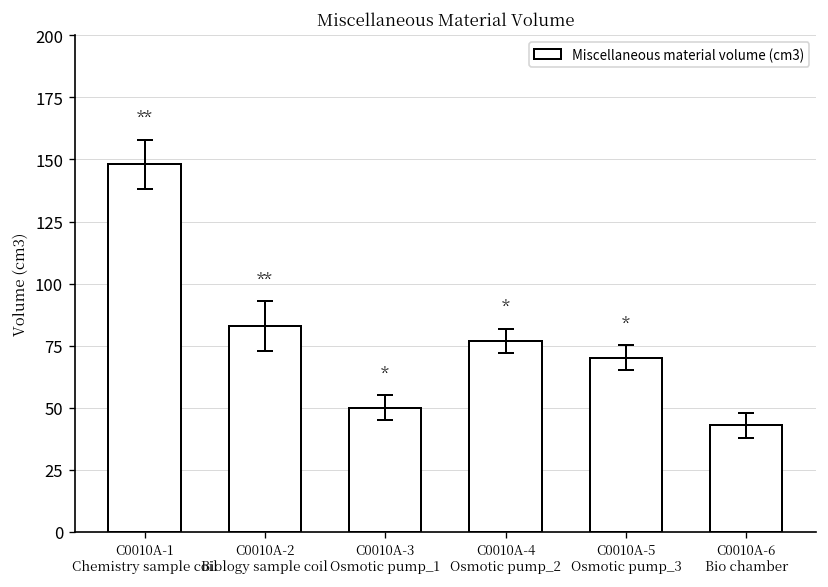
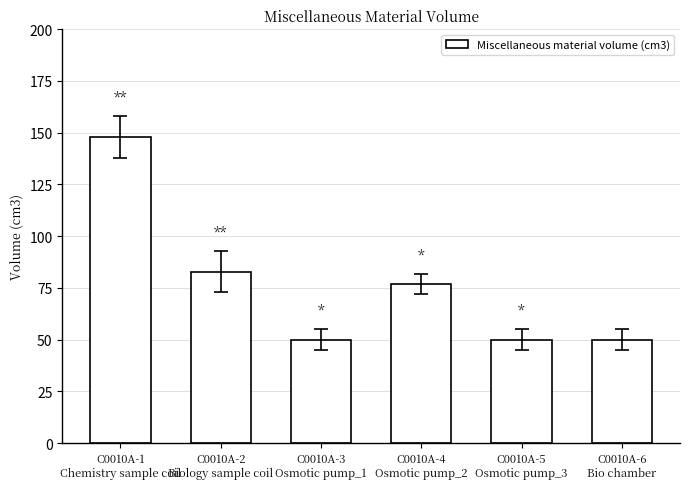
  {
    "Miscellaneous material volume (cm3)": {
      "C0010A-1 Chemistry sample coil": 148,
      "C0010A-2 Biology sample coil": 83,
      "C0010A-3 Osmotic pump_1": 50,
      "C0010A-4 Osmotic pump_2": 77,
-     "C0010A-5 Osmotic pump_3": 70,
-     "C0010A-6 Bio chamber": 43
+     "C0010A-5 Osmotic pump_3": 50,
+     "C0010A-6 Bio chamber": 50
    }
  }
